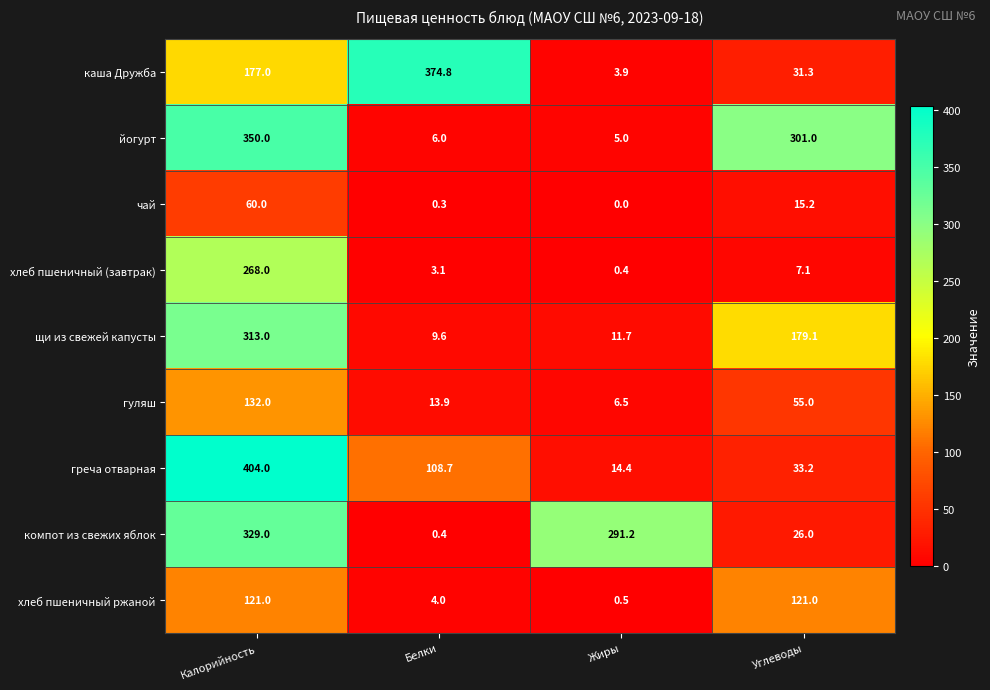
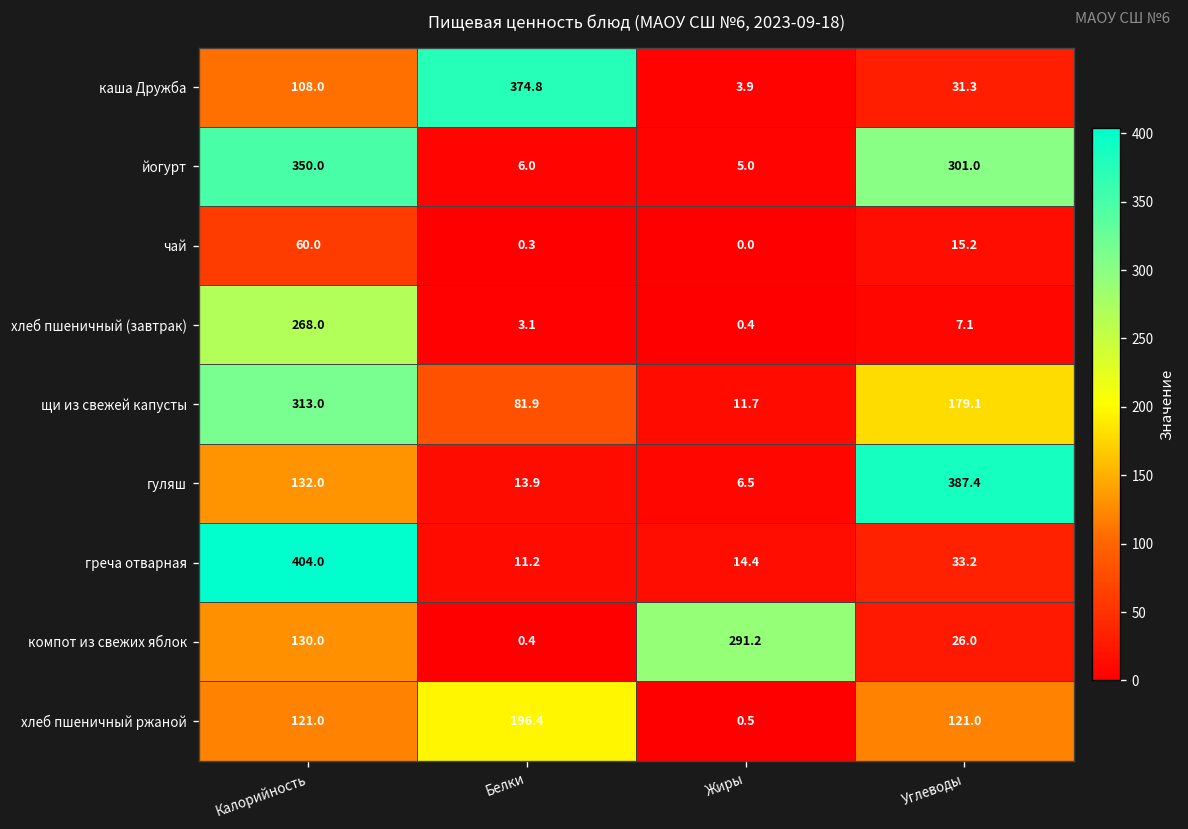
  {
    "каша Дружба": {
-     "Калорийность": 177.0,
+     "Калорийность": 108.0,
      "Белки": 374.8,
      "Жиры": 3.9,
      "Углеводы": 31.3
    },
    "йогурт": {
      "Калорийность": 350.0,
      "Белки": 6.0,
      "Жиры": 5.0,
      "Углеводы": 301.0
    },
    "чай": {
      "Калорийность": 60.0,
      "Белки": 0.3,
      "Жиры": 0.0,
      "Углеводы": 15.2
    },
    "хлеб пшеничный (завтрак)": {
      "Калорийность": 268.0,
      "Белки": 3.1,
      "Жиры": 0.4,
      "Углеводы": 7.1
    },
    "щи из свежей капусты": {
      "Калорийность": 313.0,
-     "Белки": 9.6,
+     "Белки": 81.9,
      "Жиры": 11.7,
      "Углеводы": 179.1
    },
    "гуляш": {
      "Калорийность": 132.0,
      "Белки": 13.9,
      "Жиры": 6.5,
-     "Углеводы": 55.0
+     "Углеводы": 387.4
    },
    "греча отварная": {
      "Калорийность": 404.0,
-     "Белки": 108.7,
+     "Белки": 11.2,
      "Жиры": 14.4,
      "Углеводы": 33.2
    },
    "компот из свежих яблок": {
-     "Калорийность": 329.0,
+     "Калорийность": 130.0,
      "Белки": 0.4,
      "Жиры": 291.2,
      "Углеводы": 26.0
    },
    "хлеб пшеничный ржаной": {
      "Калорийность": 121.0,
-     "Белки": 4.0,
+     "Белки": 196.4,
      "Жиры": 0.5,
      "Углеводы": 121.0
    }
  }
